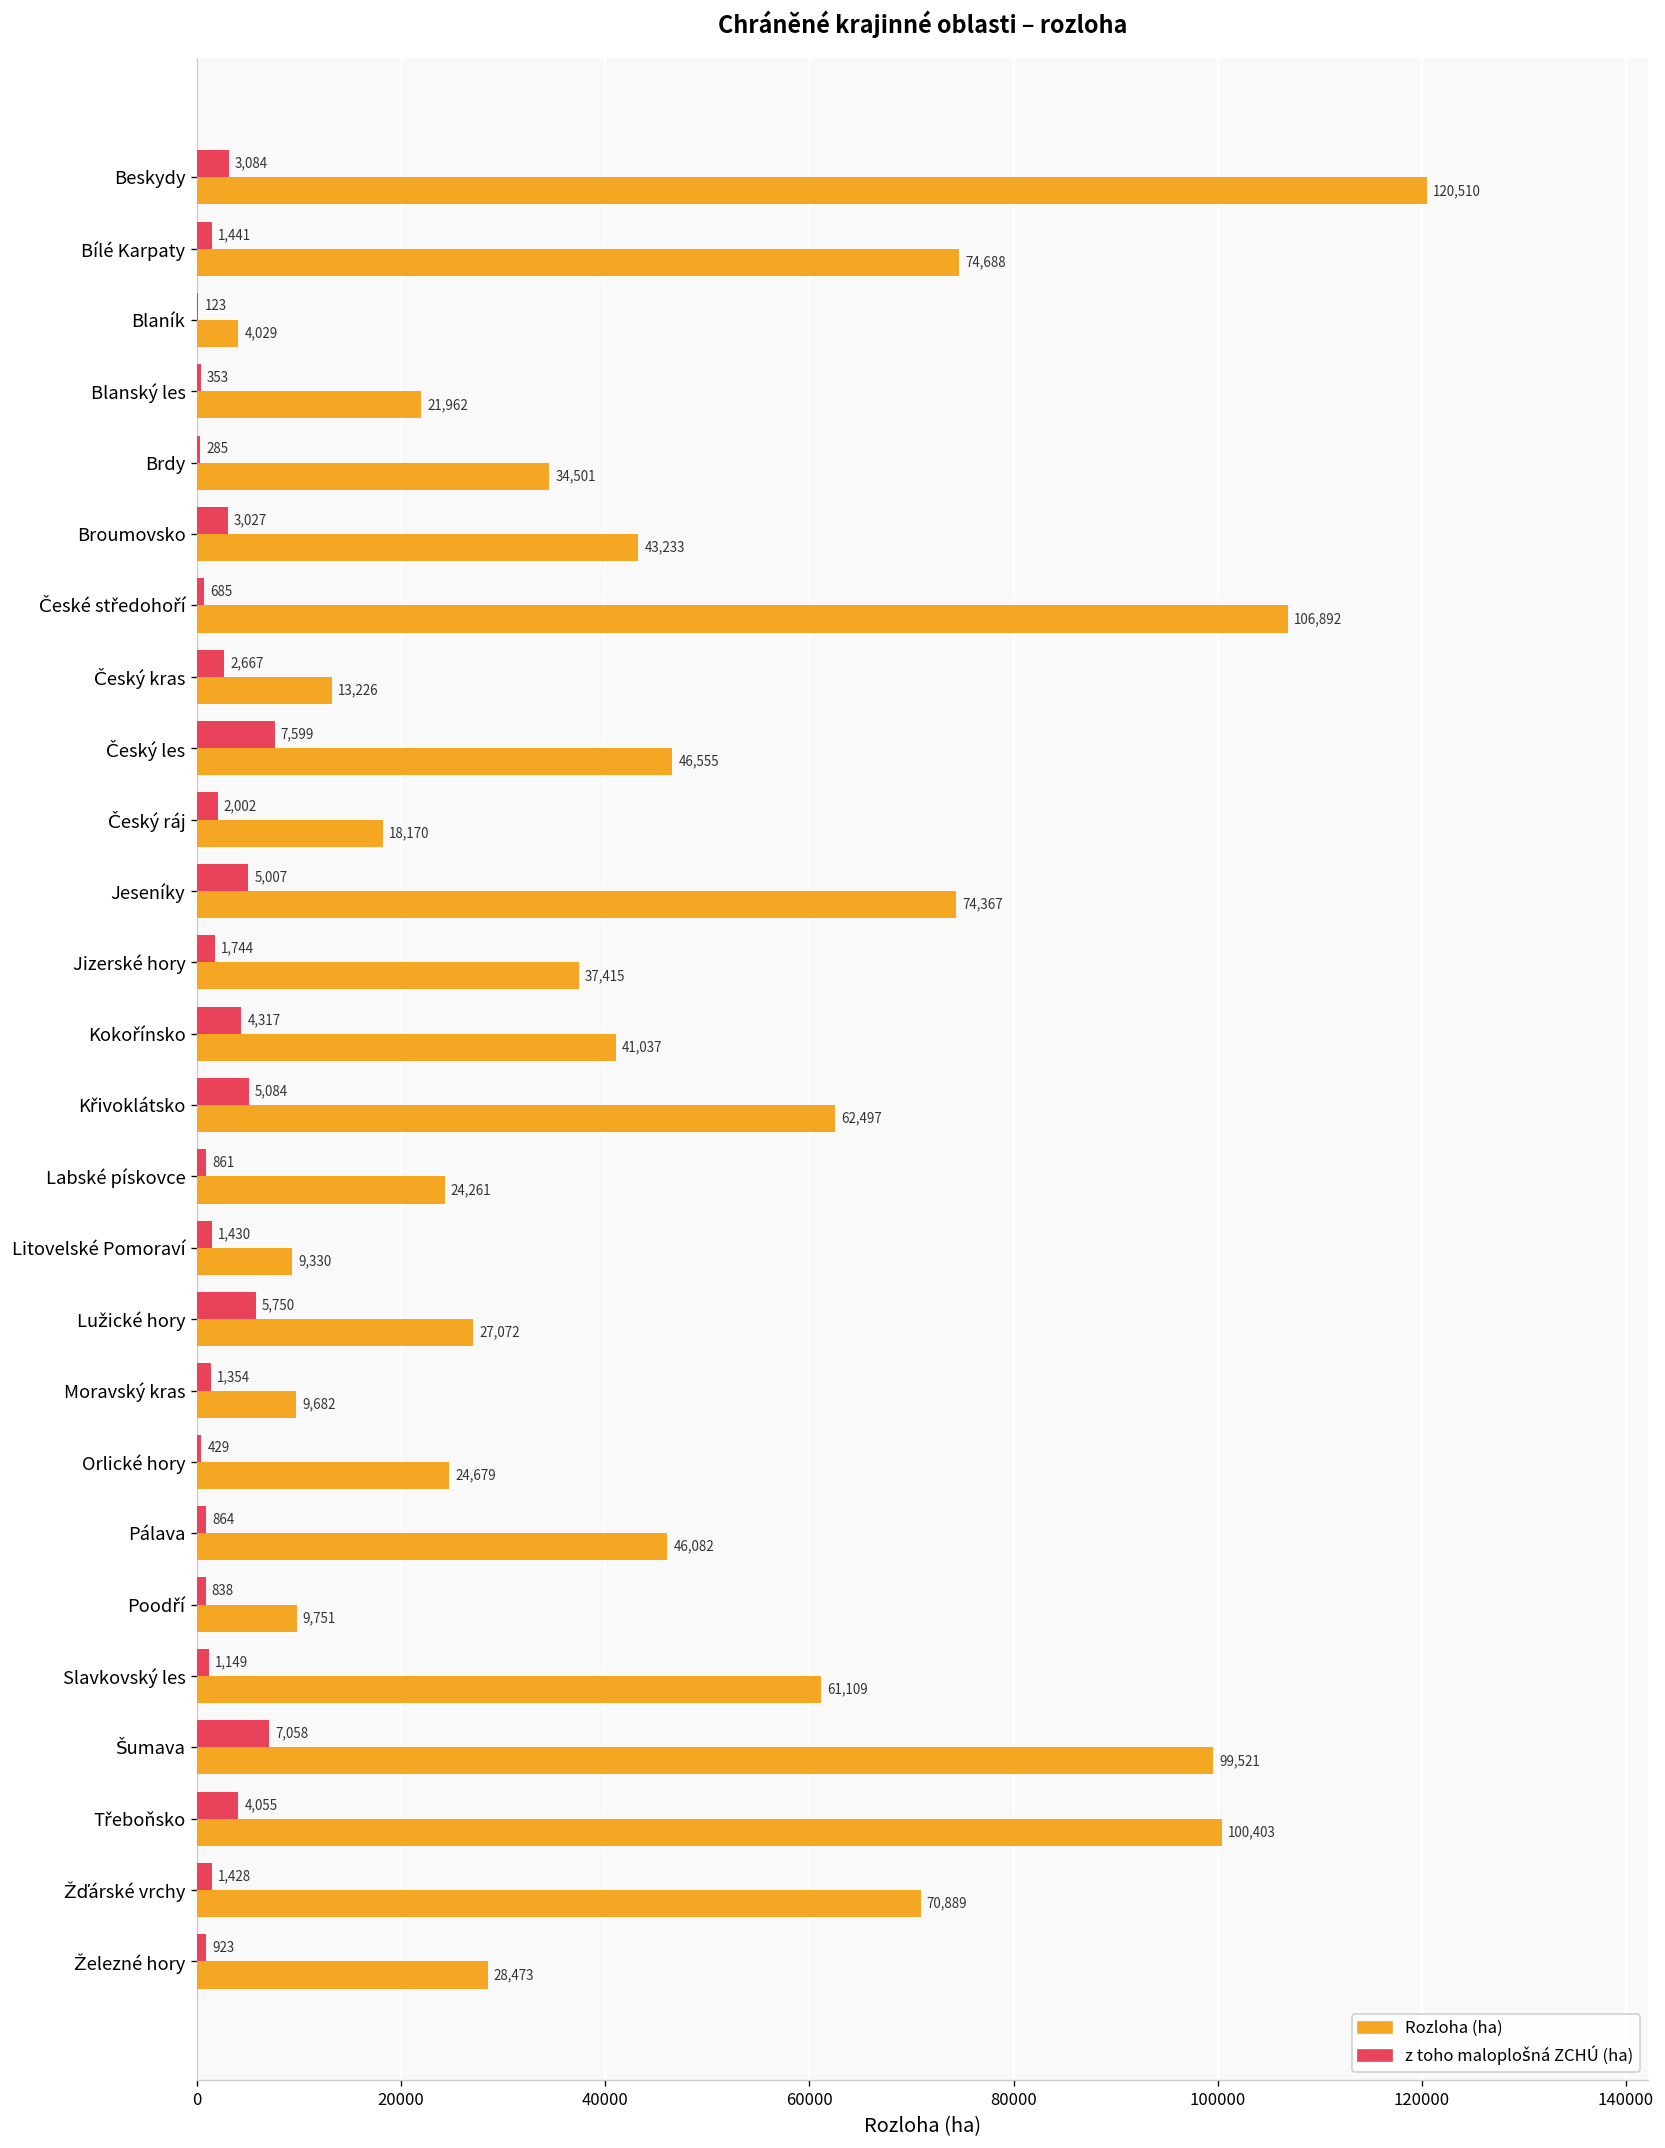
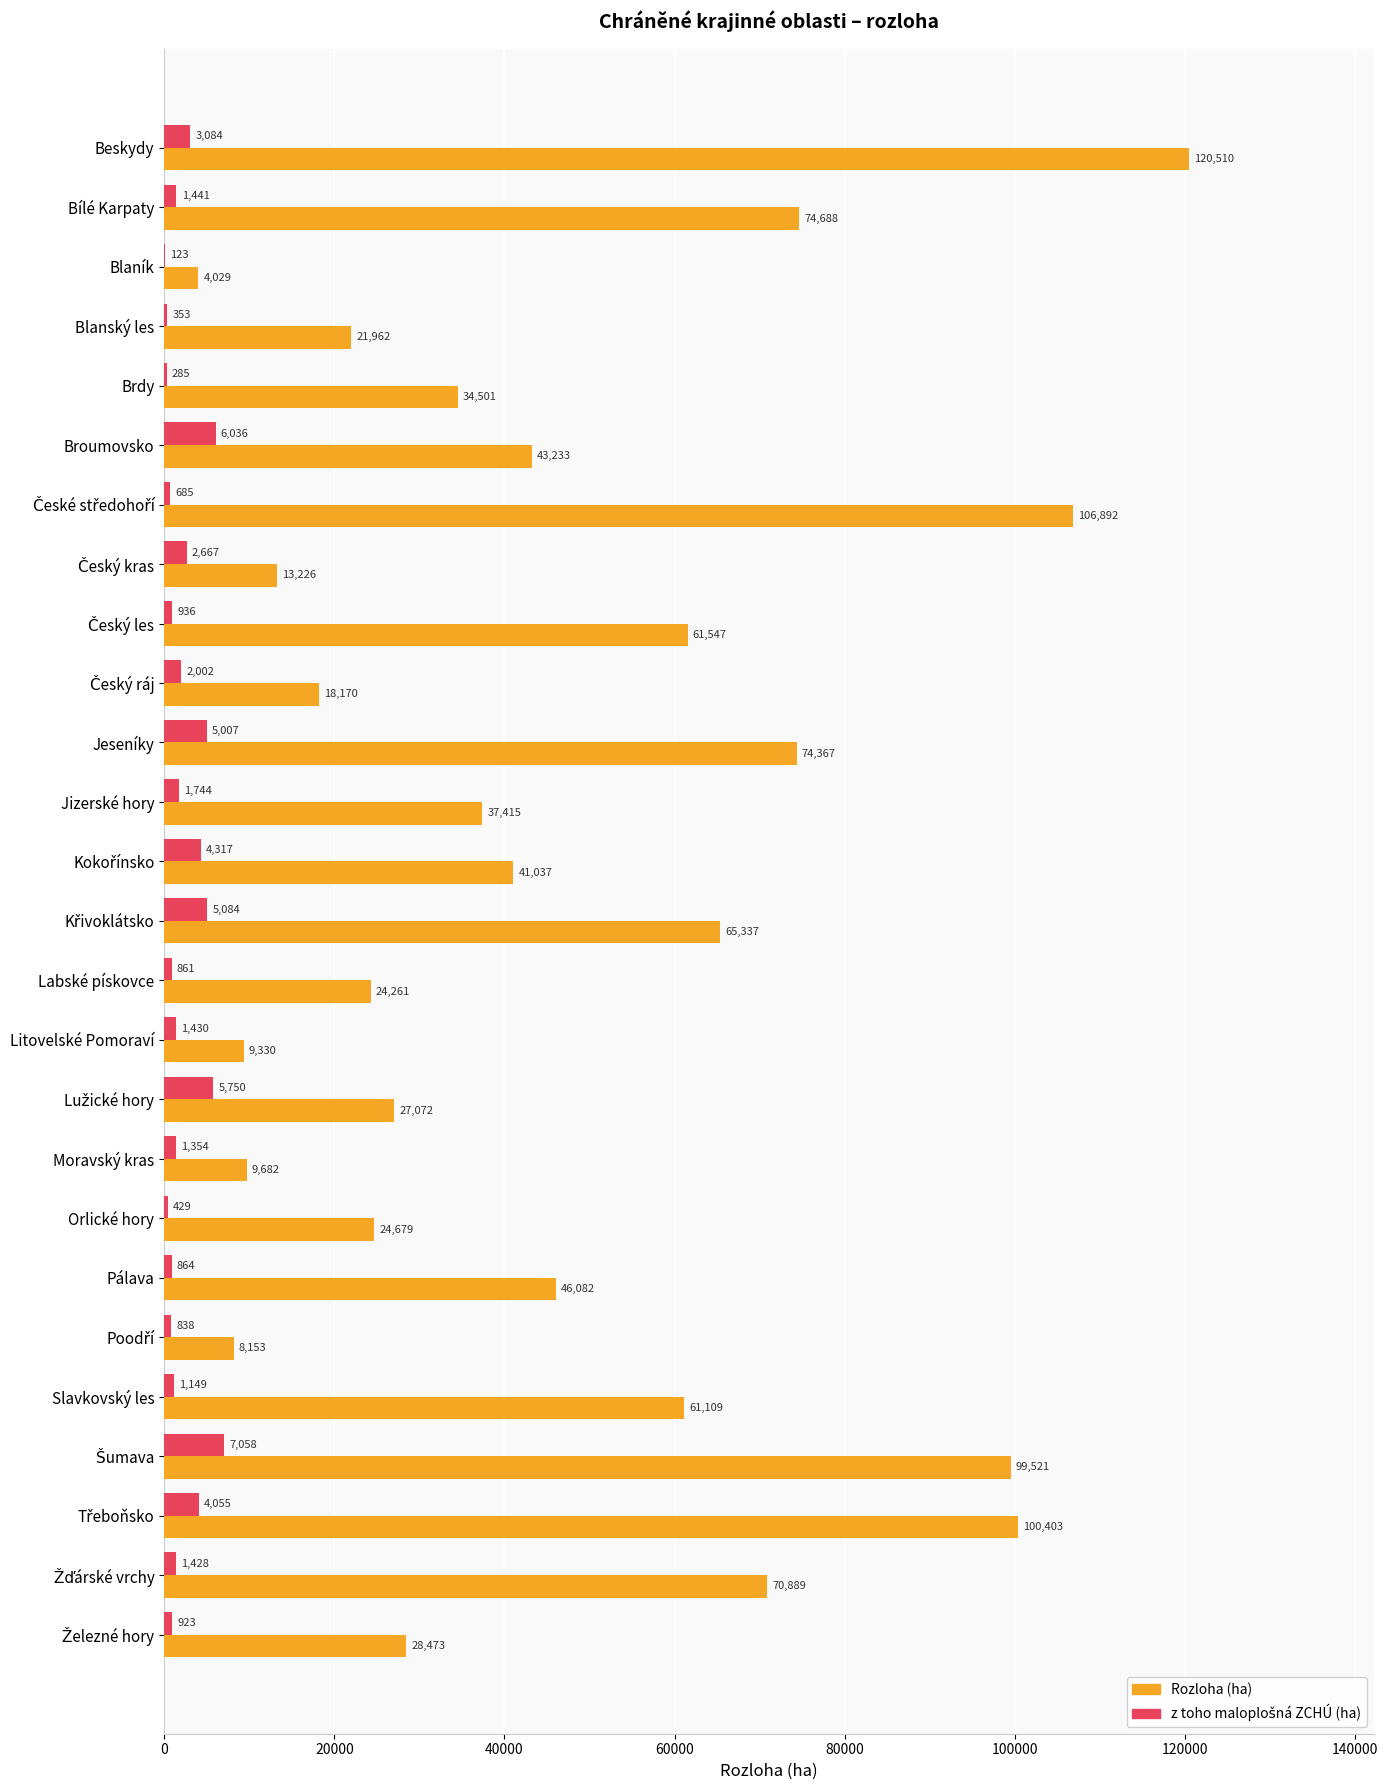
  {
    "Rozloha (ha)": {
      "Beskydy": "120,510",
      "Bílé Karpaty": "74,688",
      "Blaník": "4,029",
      "Blanský les": "21,962",
      "Brdy": "34,501",
      "Broumovsko": "43,233",
      "České středohoří": "106,892",
      "Český kras": "13,226",
-     "Český les": "46,555",
+     "Český les": "61,547",
      "Český ráj": "18,170",
      "Jeseníky": "74,367",
      "Jizerské hory": "37,415",
      "Kokořínsko": "41,037",
-     "Křivoklátsko": "62,497",
+     "Křivoklátsko": "65,337",
      "Labské pískovce": "24,261",
      "Litovelské Pomoraví": "9,330",
      "Lužické hory": "27,072",
      "Moravský kras": "9,682",
      "Orlické hory": "24,679",
      "Pálava": "46,082",
-     "Poodří": "9,751",
+     "Poodří": "8,153",
      "Slavkovský les": "61,109",
      "Šumava": "99,521",
      "Třeboňsko": "100,403",
      "Žďárské vrchy": "70,889",
      "Železné hory": "28,473"
    },
    "z toho maloplošná ZCHÚ (ha)": {
      "Beskydy": "3,084",
      "Bílé Karpaty": "1,441",
      "Blaník": "123",
      "Blanský les": "353",
      "Brdy": "285",
-     "Broumovsko": "3,027",
+     "Broumovsko": "6,036",
      "České středohoří": "685",
      "Český kras": "2,667",
-     "Český les": "7,599",
+     "Český les": "936",
      "Český ráj": "2,002",
      "Jeseníky": "5,007",
      "Jizerské hory": "1,744",
      "Kokořínsko": "4,317",
      "Křivoklátsko": "5,084",
      "Labské pískovce": "861",
      "Litovelské Pomoraví": "1,430",
      "Lužické hory": "5,750",
      "Moravský kras": "1,354",
      "Orlické hory": "429",
      "Pálava": "864",
      "Poodří": "838",
      "Slavkovský les": "1,149",
      "Šumava": "7,058",
      "Třeboňsko": "4,055",
      "Žďárské vrchy": "1,428",
      "Železné hory": "923"
    }
  }
